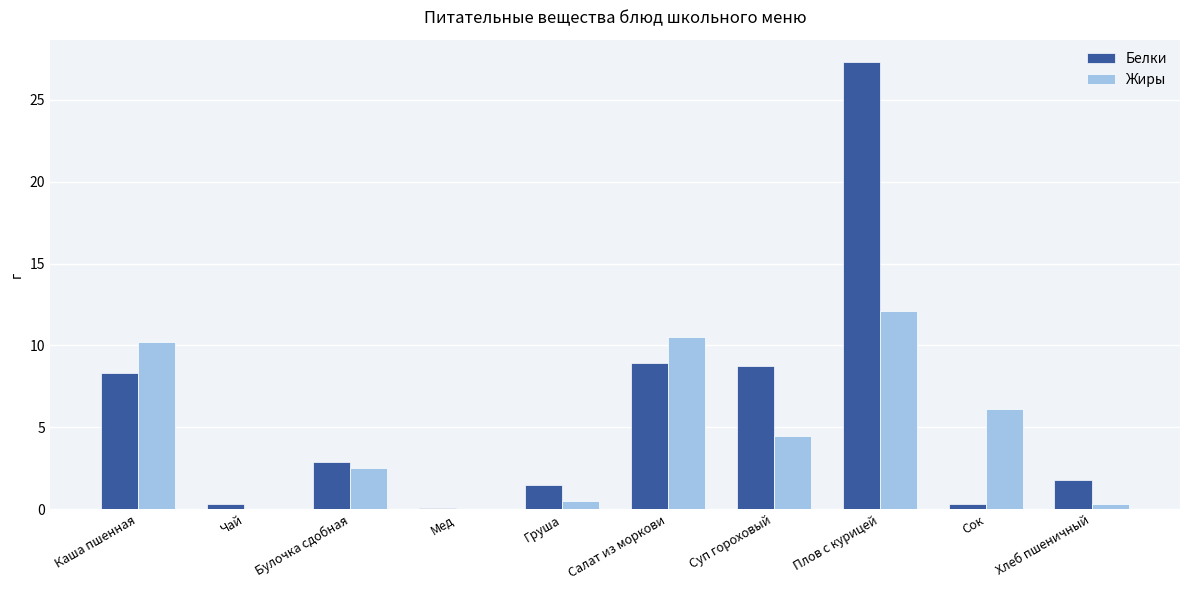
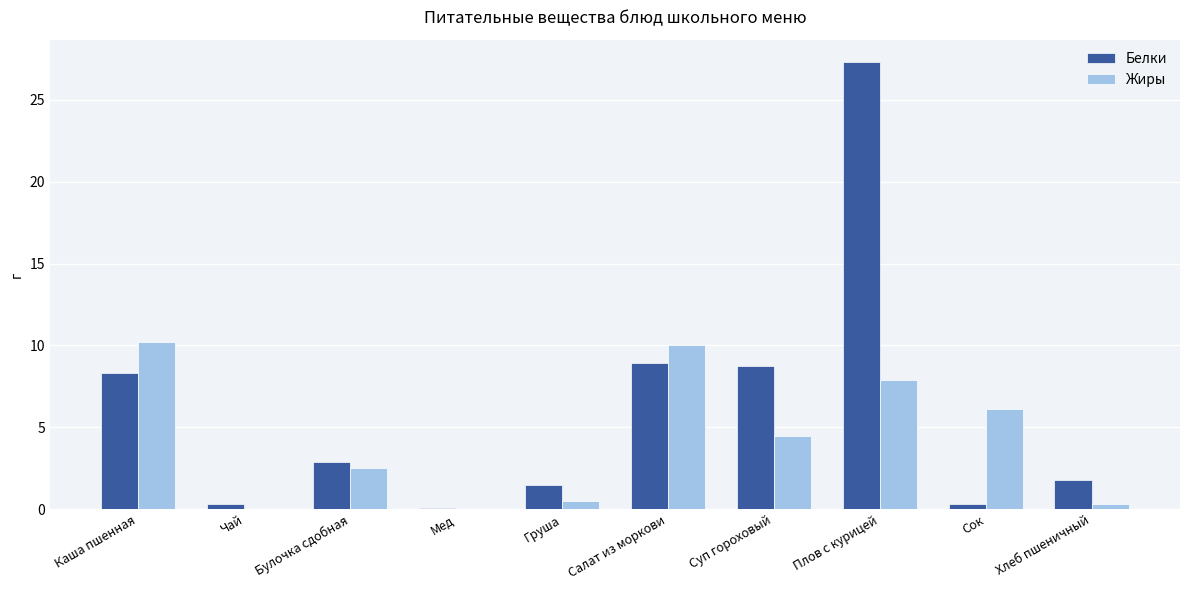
  {
    "Белки": {
      "Каша пшенная": 8.3,
      "Чай": 0.3,
      "Булочка сдобная": 2.9,
      "Груша": 1.5,
      "Салат из моркови": 8.9,
      "Суп гороховый": 8.8,
      "Плов с курицей": 27.3,
      "Сок": 0.3,
      "Хлеб пшеничный": 1.8
    },
    "Жиры": {
      "Каша пшенная": 10.2,
      "Чай": 0.0,
      "Булочка сдобная": 2.5,
      "Мед": 0.0,
      "Груша": 0.5,
-     "Салат из моркови": 10.5,
+     "Салат из моркови": 10.0,
      "Суп гороховый": 4.5,
-     "Плов с курицей": 12.1,
+     "Плов с курицей": 7.9,
      "Сок": 6.1,
      "Хлеб пшеничный": 0.3
    }
  }
